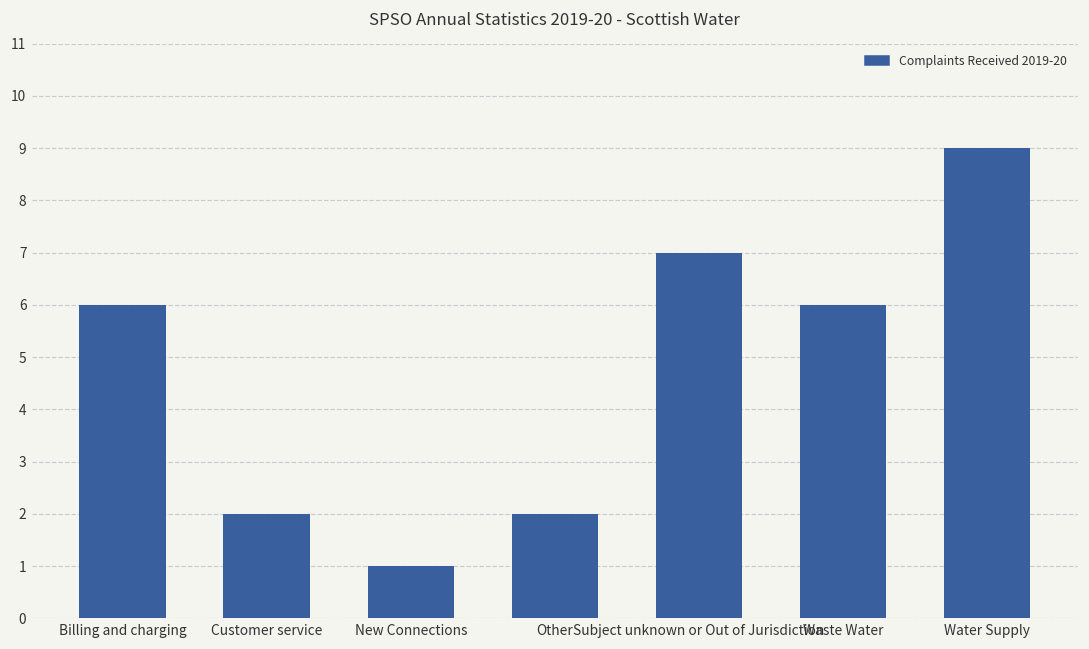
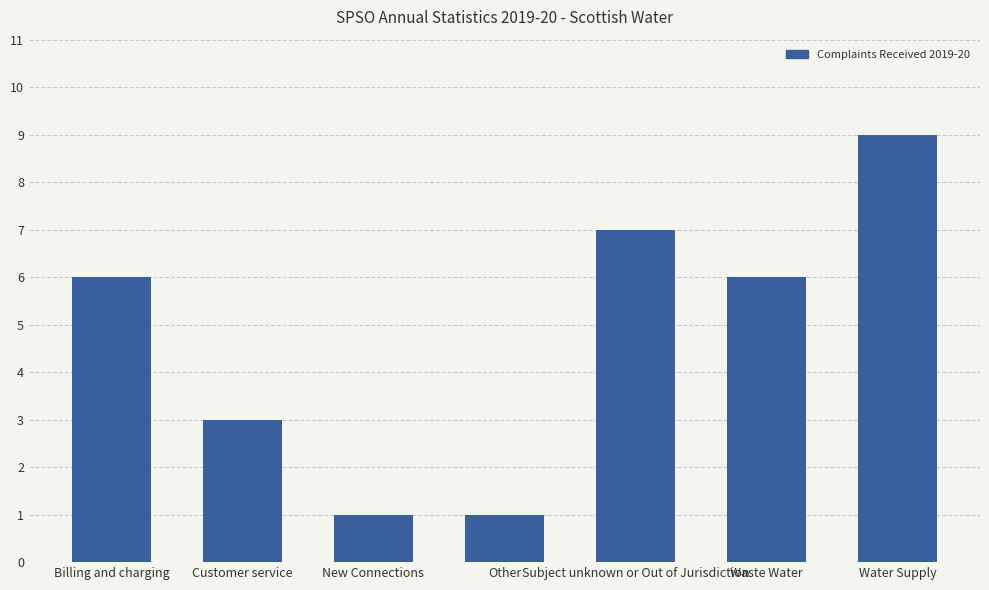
  {
    "Billing and charging": 6,
-   "Customer service": 2,
+   "Customer service": 3,
    "New Connections": 1,
-   "Other": 2,
+   "Other": 1,
    "Subject unknown or Out of Jurisdiction": 7,
    "Water Supply": 9
  }
